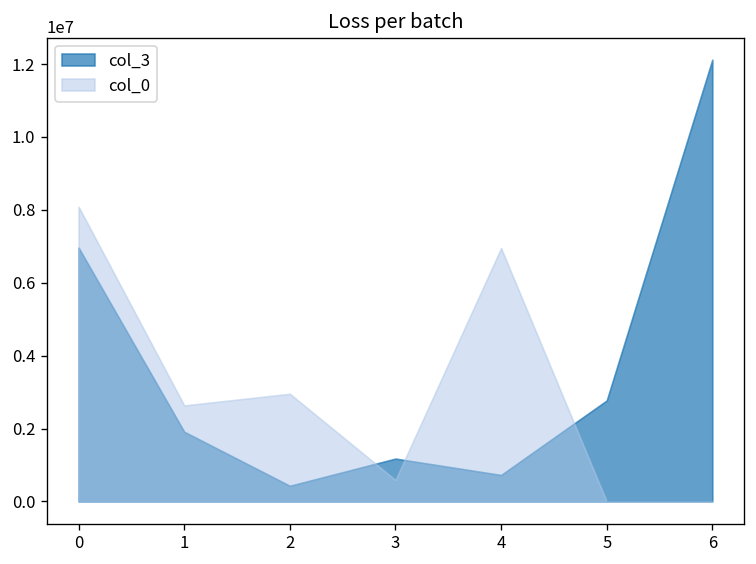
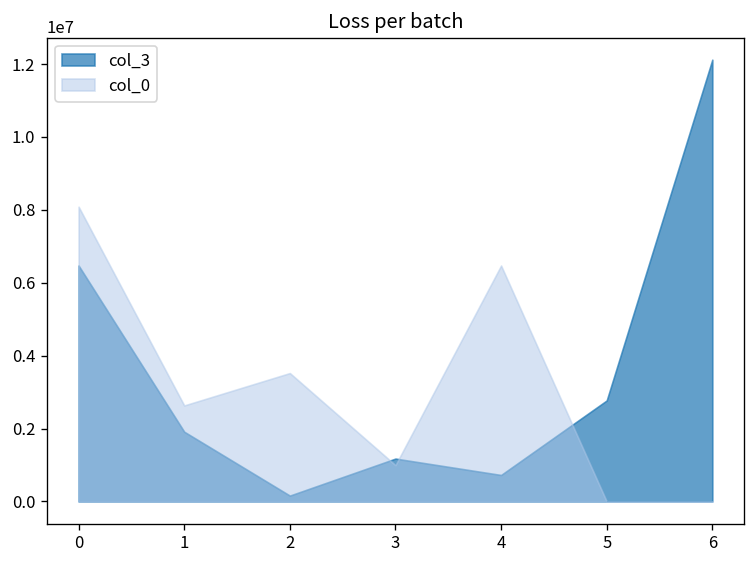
  {
    "col_3": {
-     "0": 7000000,
+     "0": 6500000,
      "1": 1900000,
-     "2": 400000,
+     "2": 200000,
      "3": 1200000,
      "4": 700000,
      "5": 2800000,
      "6": 12100000
    },
    "col_0": {
      "0": 8100000,
      "1": 2600000,
-     "2": 3000000,
-     "3": 600000,
-     "4": 7000000,
+     "2": 3500000,
+     "3": 1000000,
+     "4": 6500000,
      "5": 0,
      "6": 0
    }
  }
